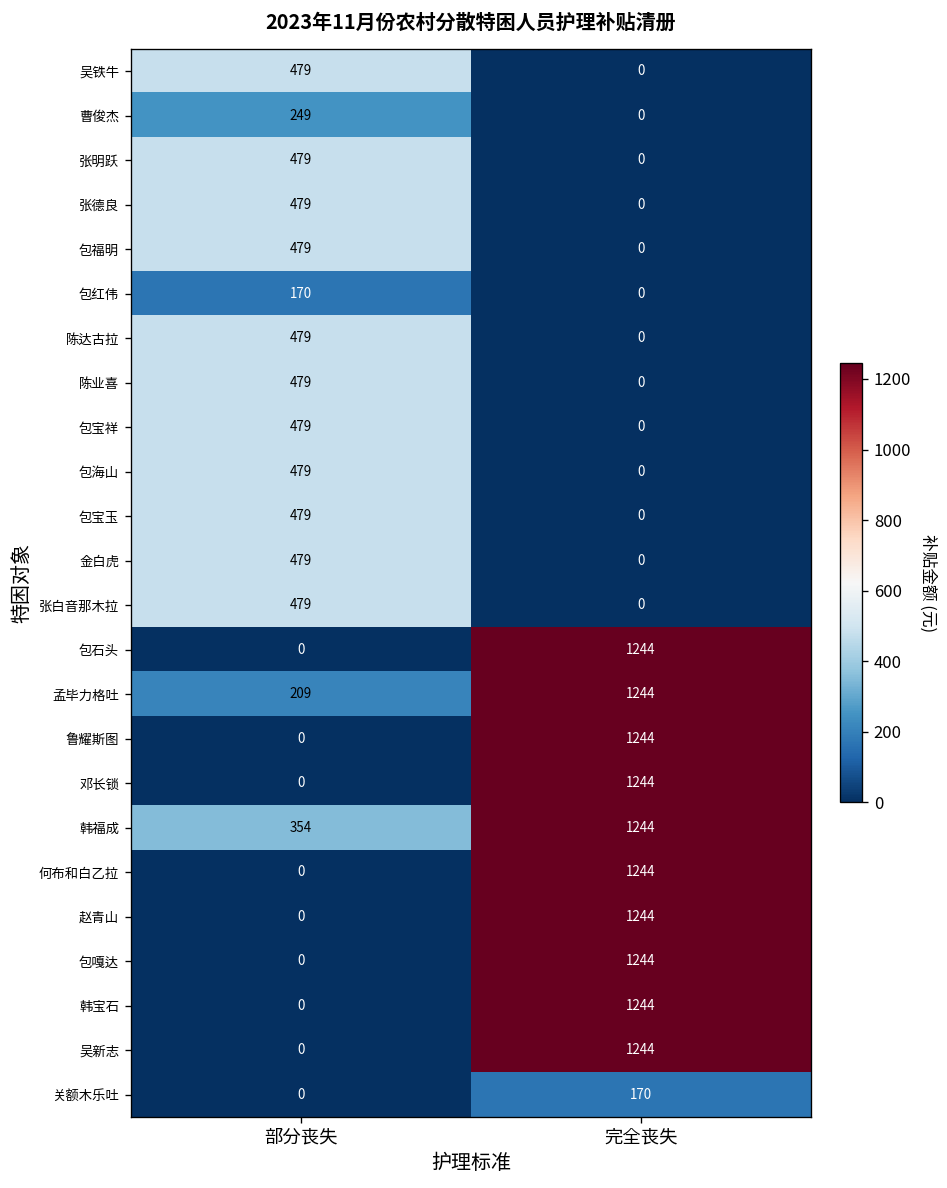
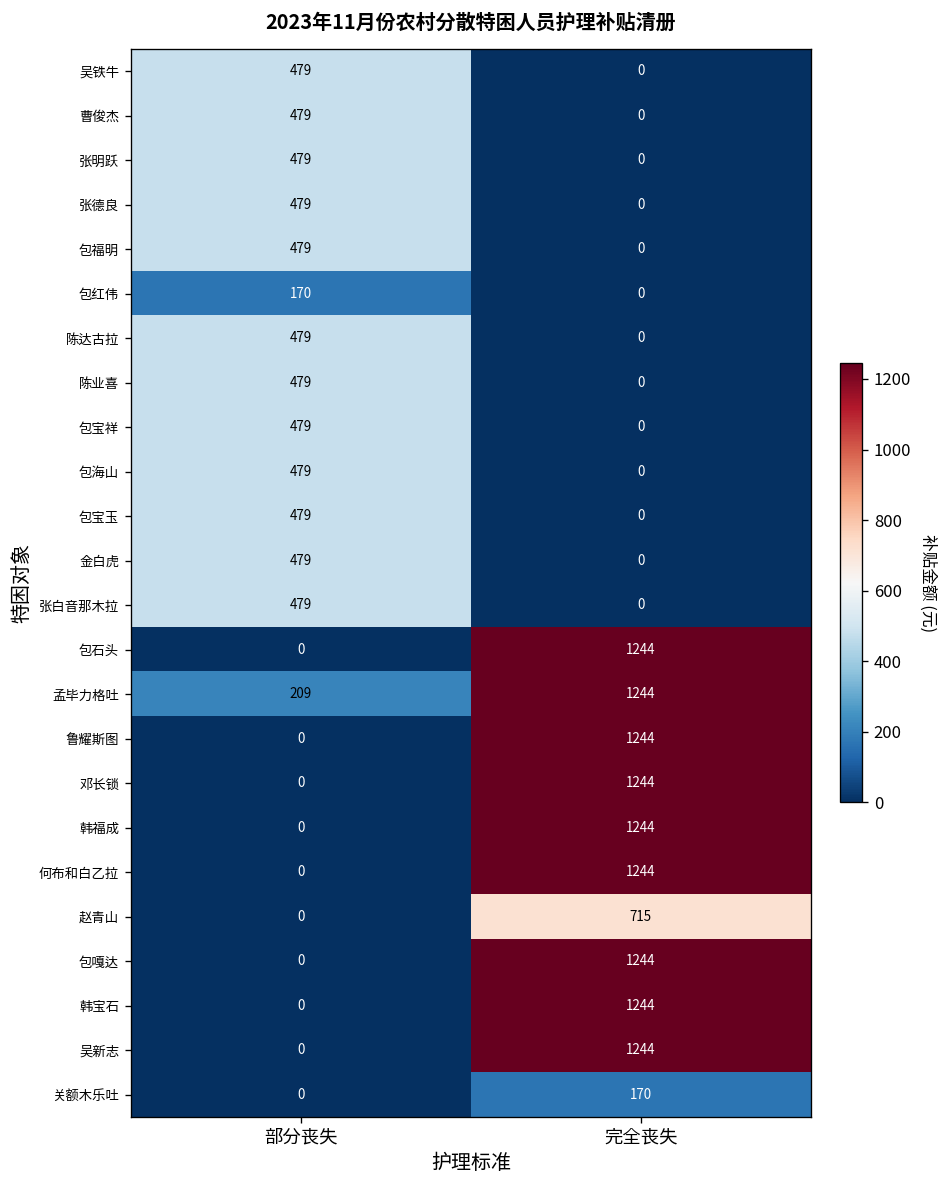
  {
    "吴铁牛": {
      "部分丧失": 479,
      "完全丧失": 0
    },
    "曹俊杰": {
-     "部分丧失": 249,
+     "部分丧失": 479,
      "完全丧失": 0
    },
    "张明跃": {
      "部分丧失": 479,
      "完全丧失": 0
    },
    "张德良": {
      "部分丧失": 479,
      "完全丧失": 0
    },
    "包福明": {
      "部分丧失": 479,
      "完全丧失": 0
    },
    "包红伟": {
      "部分丧失": 170,
      "完全丧失": 0
    },
    "陈达古拉": {
      "部分丧失": 479,
      "完全丧失": 0
    },
    "陈业喜": {
      "部分丧失": 479,
      "完全丧失": 0
    },
    "包宝祥": {
      "部分丧失": 479,
      "完全丧失": 0
    },
    "包海山": {
      "部分丧失": 479,
      "完全丧失": 0
    },
    "包宝玉": {
      "部分丧失": 479,
      "完全丧失": 0
    },
    "金白虎": {
      "部分丧失": 479,
      "完全丧失": 0
    },
    "张白音那木拉": {
      "部分丧失": 479,
      "完全丧失": 0
    },
    "包石头": {
      "部分丧失": 0,
      "完全丧失": 1244
    },
    "孟毕力格吐": {
      "部分丧失": 209,
      "完全丧失": 1244
    },
    "鲁耀斯图": {
      "部分丧失": 0,
      "完全丧失": 1244
    },
    "邓长锁": {
      "部分丧失": 0,
      "完全丧失": 1244
    },
    "韩福成": {
-     "部分丧失": 354,
+     "部分丧失": 0,
      "完全丧失": 1244
    },
    "何布和白乙拉": {
      "部分丧失": 0,
      "完全丧失": 1244
    },
    "赵青山": {
      "部分丧失": 0,
-     "完全丧失": 1244
+     "完全丧失": 715
    },
    "包嘎达": {
      "部分丧失": 0,
      "完全丧失": 1244
    },
    "韩宝石": {
      "部分丧失": 0,
      "完全丧失": 1244
    },
    "吴新志": {
      "部分丧失": 0,
      "完全丧失": 1244
    },
    "关额木乐吐": {
      "部分丧失": 0,
      "完全丧失": 170
    }
  }
